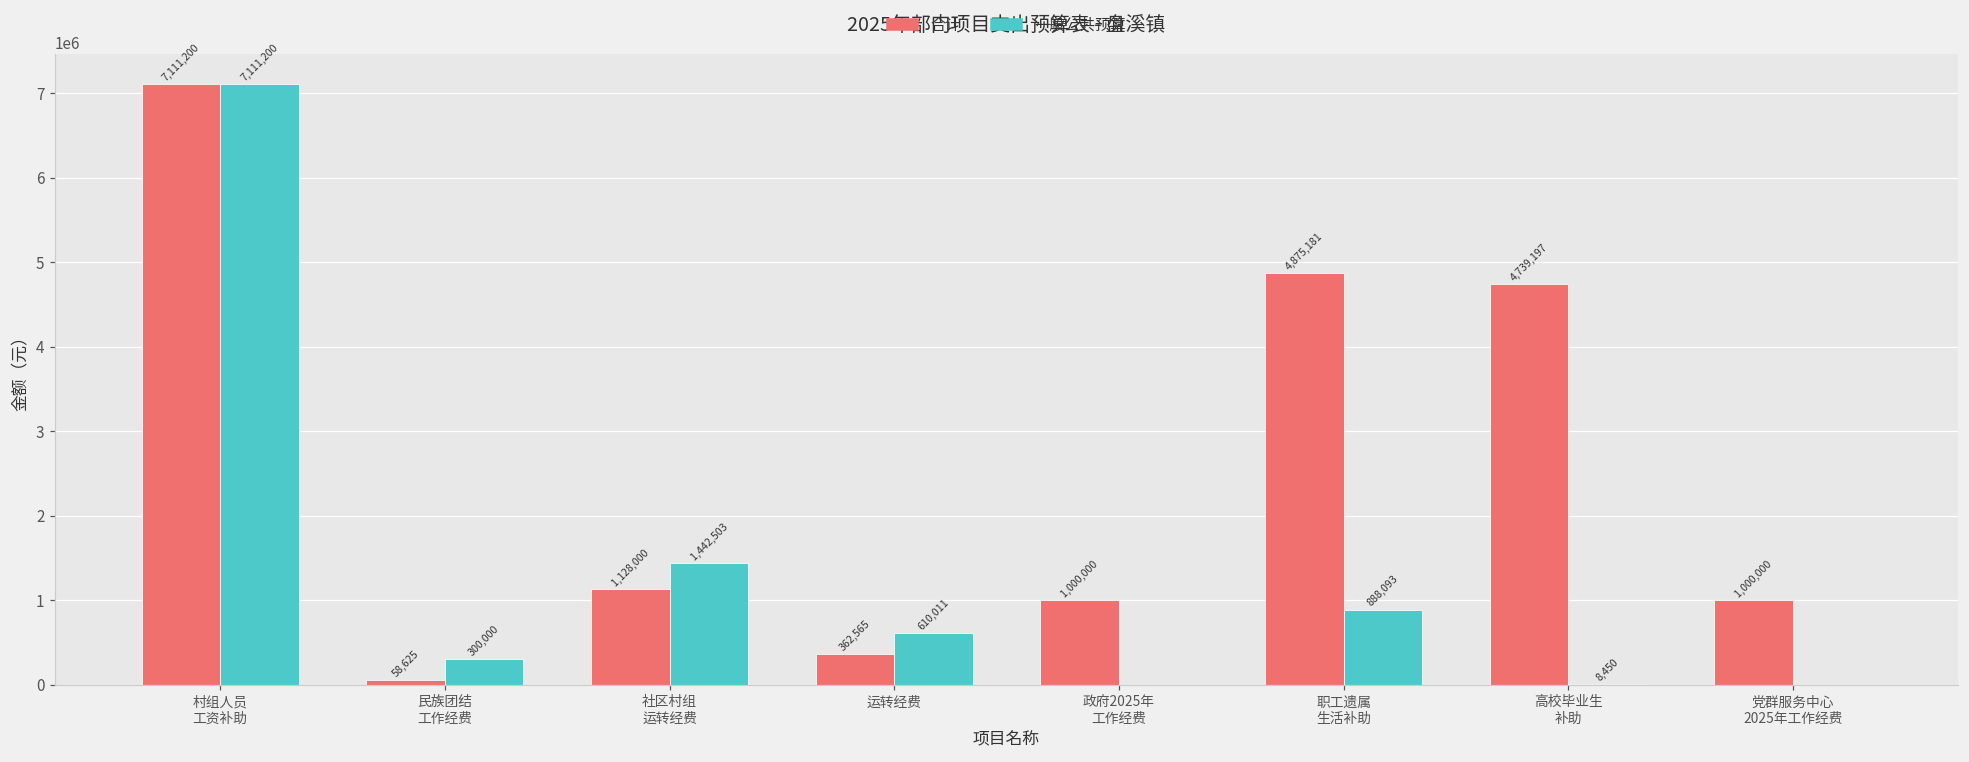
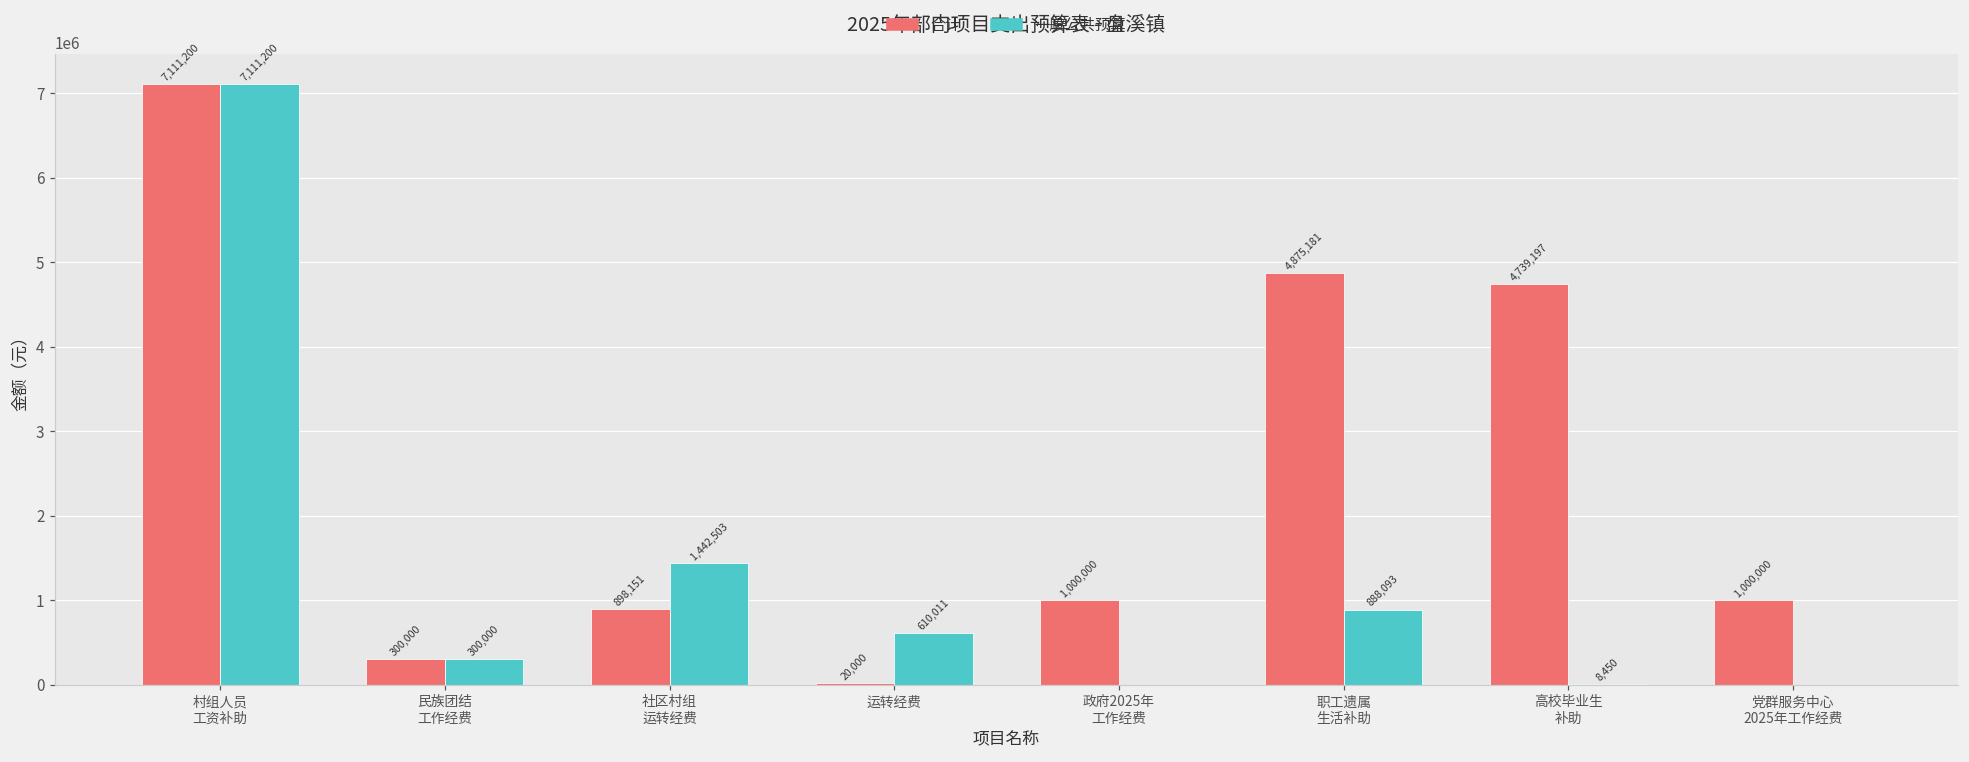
  {
    "合计": {
      "村组人员 工资补助": "7,111,200",
-     "民族团结 工作经费": "58,625",
-     "社区村组 运转经费": "1,128,000",
-     "运转经费": "362,565",
+     "民族团结 工作经费": "300,000",
+     "社区村组 运转经费": "898,151",
+     "运转经费": "20,000",
      "政府2025年 工作经费": "1,000,000",
      "高校毕业生 补助": "4,739,197",
      "党群服务中心 2025年工作经费": "1,000,000"
    },
    "一般公共预算": {
      "村组人员 工资补助": "7,111,200",
      "民族团结 工作经费": "300,000",
      "社区村组 运转经费": "1,442,503",
      "运转经费": "610,011",
      "职工遗属 生活补助": "888,093",
      "高校毕业生 补助": "8,450"
    }
  }
